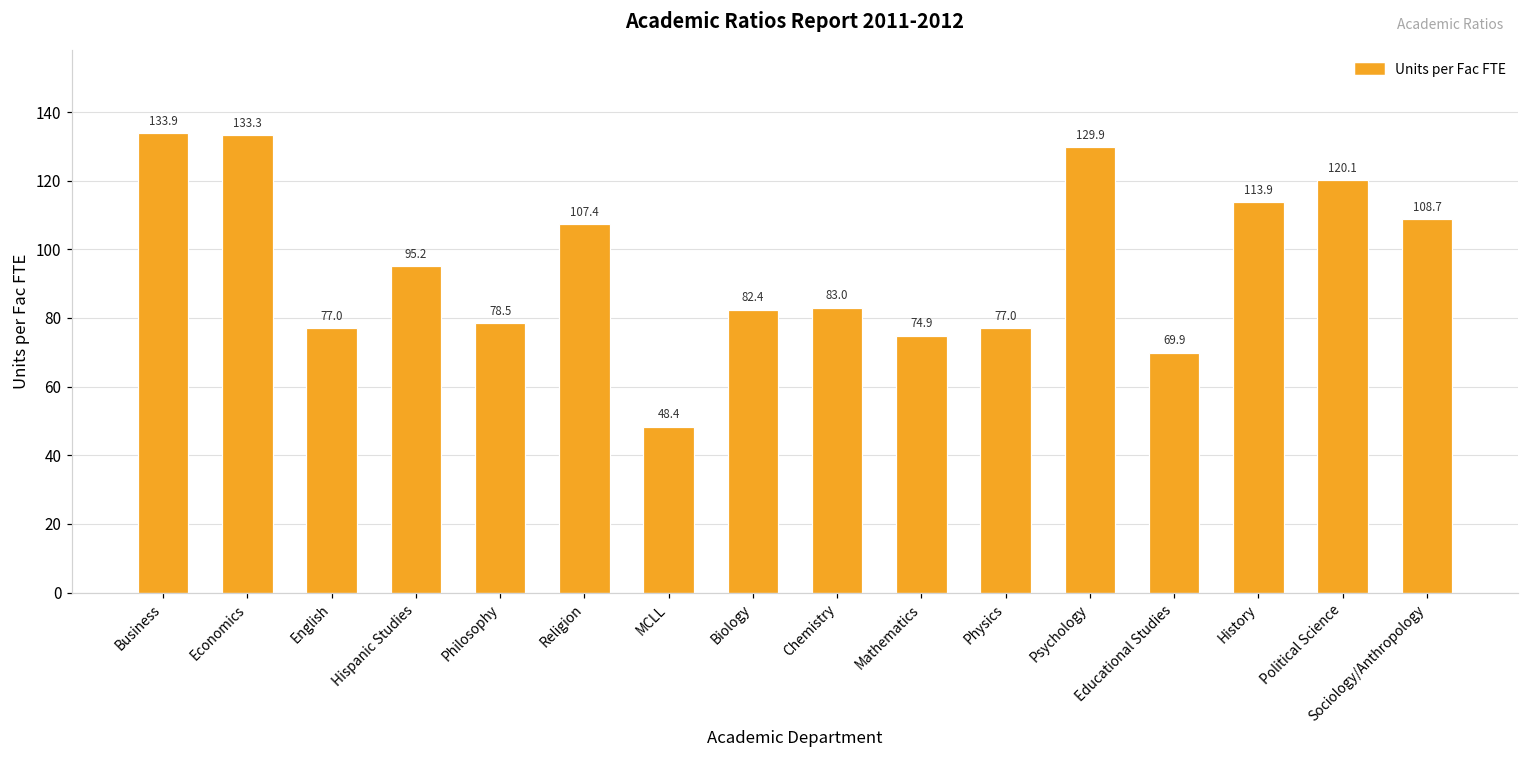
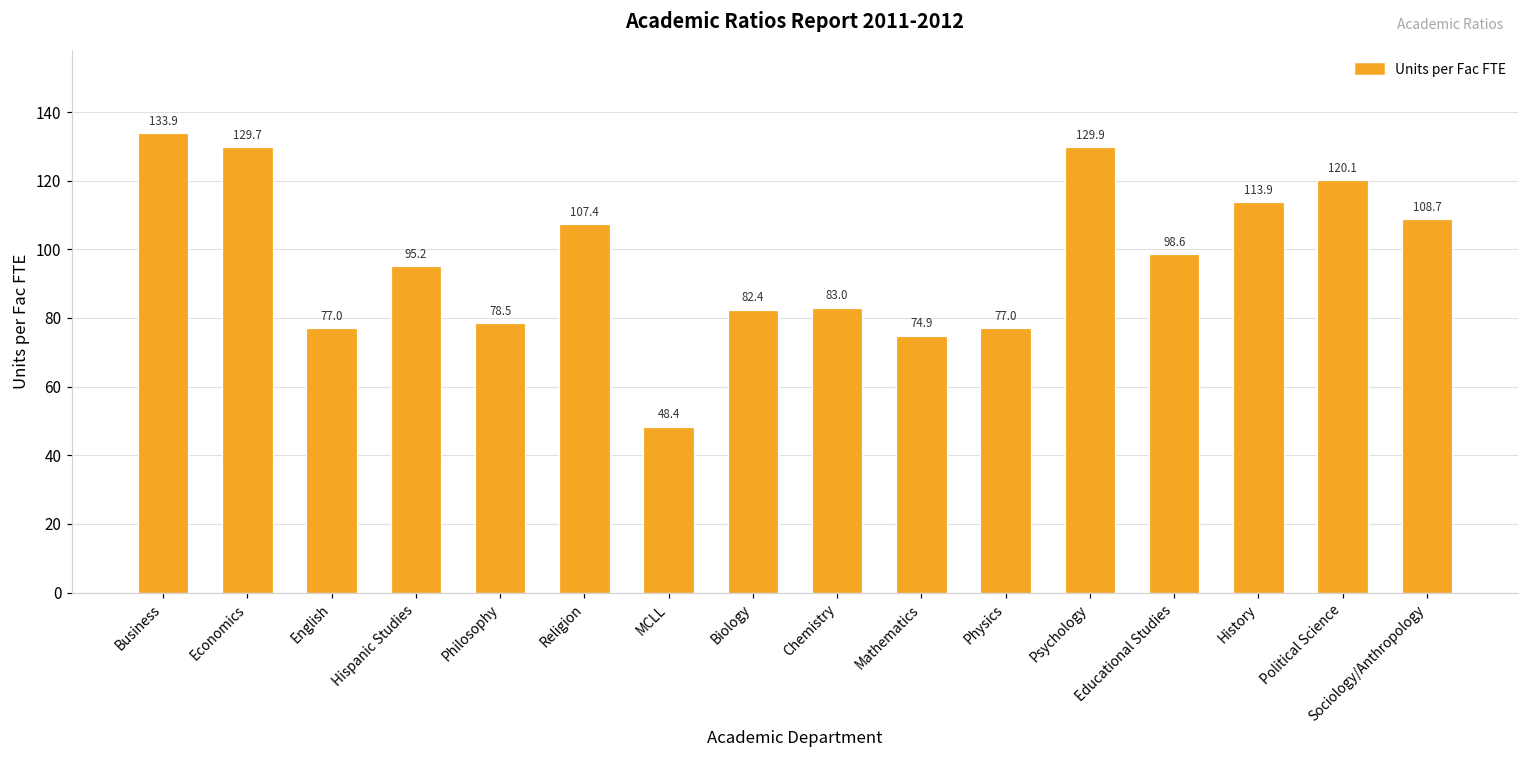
  {
    "Business": 133.9,
-   "Economics": 133.3,
+   "Economics": 129.7,
    "English": 77.0,
    "Hispanic Studies": 95.2,
    "Philosophy": 78.5,
    "Religion": 107.4,
    "MCLL": 48.4,
    "Biology": 82.4,
    "Chemistry": 83.0,
    "Mathematics": 74.9,
    "Physics": 77.0,
    "Psychology": 129.9,
-   "Educational Studies": 69.9,
+   "Educational Studies": 98.6,
    "History": 113.9,
    "Political Science": 120.1,
    "Sociology/Anthropology": 108.7
  }
